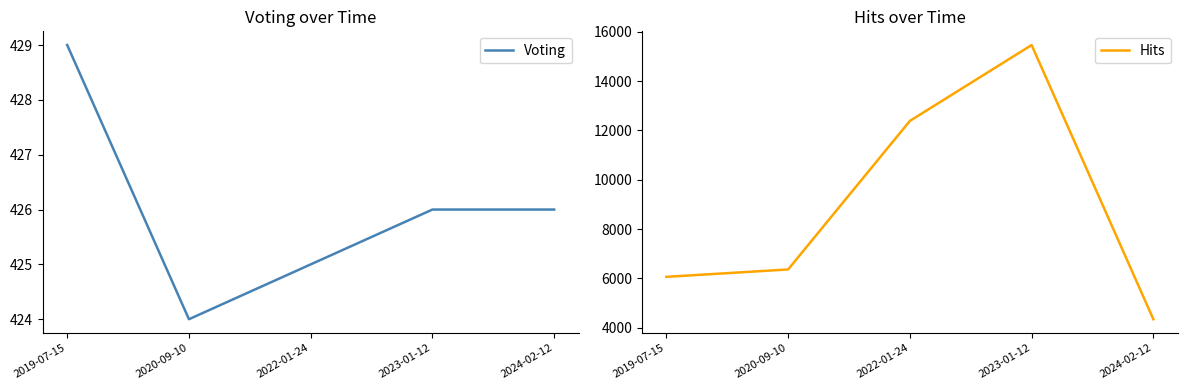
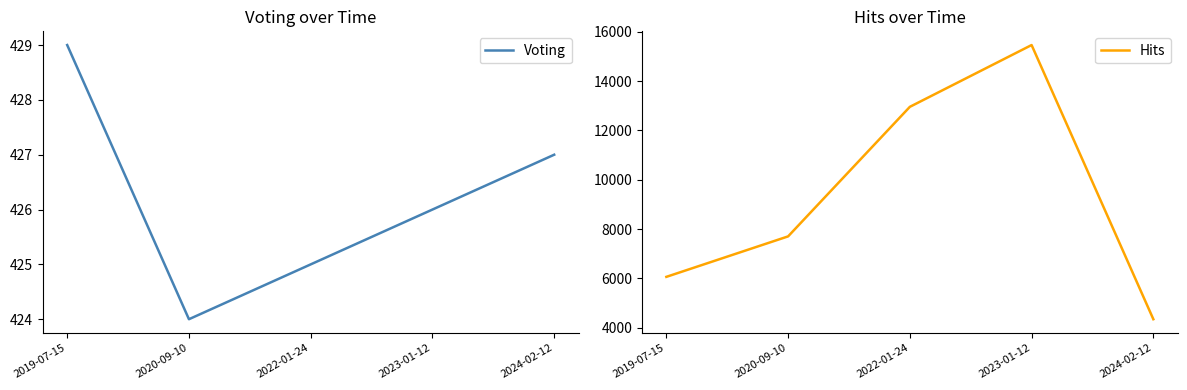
  {
    "Voting over Time": {
      "2019-07-15": 429,
      "2020-09-10": 424,
      "2022-01-24": 425,
      "2023-01-12": 426,
-     "2024-02-12": 426
+     "2024-02-12": 427
    },
    "Hits over Time": {
      "2019-07-15": 6100,
-     "2020-09-10": 6400,
-     "2022-01-24": 12400,
+     "2020-09-10": 7700,
+     "2022-01-24": 13000,
      "2023-01-12": 15500,
      "2024-02-12": 4300
    }
  }
